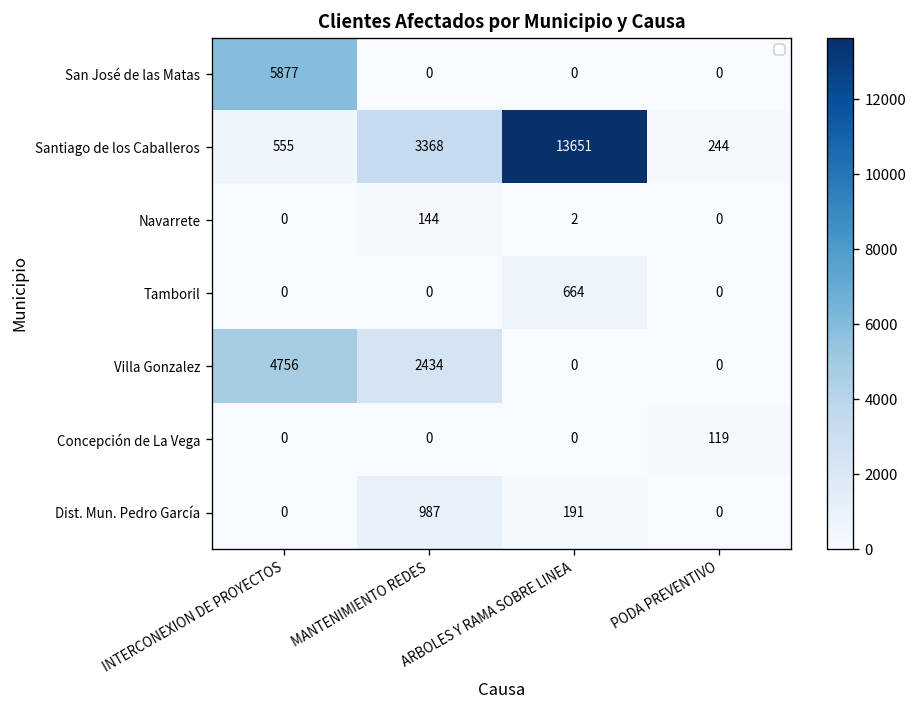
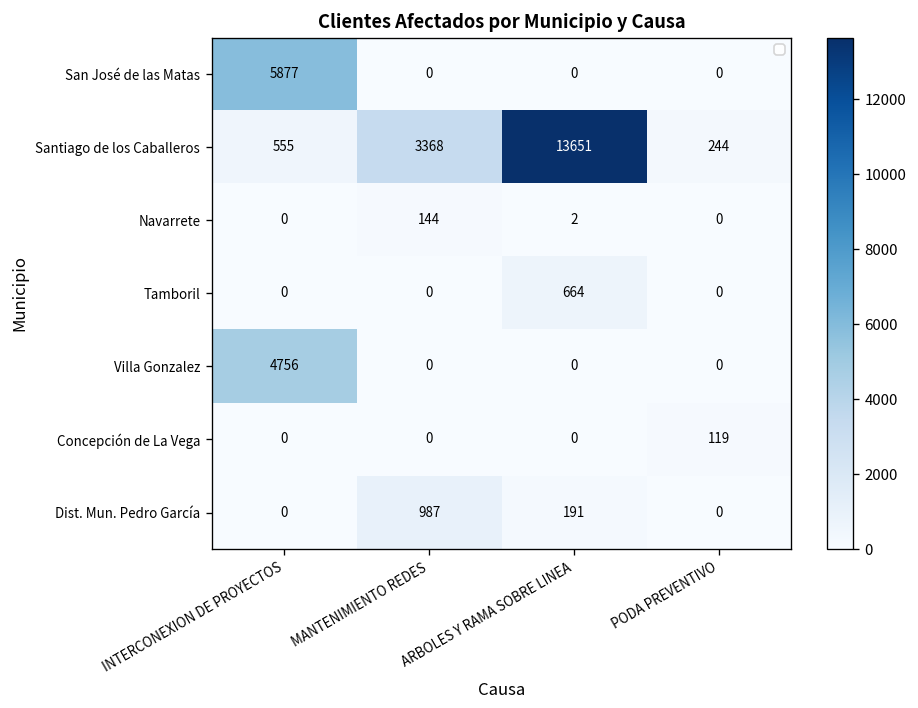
  {
    "San José de las Matas": {
      "INTERCONEXION DE PROYECTOS": 5877,
      "MANTENIMIENTO REDES": 0,
      "ARBOLES Y RAMA SOBRE LINEA": 0,
      "PODA PREVENTIVO": 0
    },
    "Santiago de los Caballeros": {
      "INTERCONEXION DE PROYECTOS": 555,
      "MANTENIMIENTO REDES": 3368,
      "ARBOLES Y RAMA SOBRE LINEA": 13651,
      "PODA PREVENTIVO": 244
    },
    "Navarrete": {
      "INTERCONEXION DE PROYECTOS": 0,
      "MANTENIMIENTO REDES": 144,
      "ARBOLES Y RAMA SOBRE LINEA": 2,
      "PODA PREVENTIVO": 0
    },
    "Tamboril": {
      "INTERCONEXION DE PROYECTOS": 0,
      "MANTENIMIENTO REDES": 0,
      "ARBOLES Y RAMA SOBRE LINEA": 664,
      "PODA PREVENTIVO": 0
    },
    "Villa Gonzalez": {
      "INTERCONEXION DE PROYECTOS": 4756,
-     "MANTENIMIENTO REDES": 2434,
+     "MANTENIMIENTO REDES": 0,
      "ARBOLES Y RAMA SOBRE LINEA": 0,
      "PODA PREVENTIVO": 0
    },
    "Concepción de La Vega": {
      "INTERCONEXION DE PROYECTOS": 0,
      "MANTENIMIENTO REDES": 0,
      "ARBOLES Y RAMA SOBRE LINEA": 0,
      "PODA PREVENTIVO": 119
    },
    "Dist. Mun. Pedro García": {
      "INTERCONEXION DE PROYECTOS": 0,
      "MANTENIMIENTO REDES": 987,
      "ARBOLES Y RAMA SOBRE LINEA": 191,
      "PODA PREVENTIVO": 0
    }
  }
